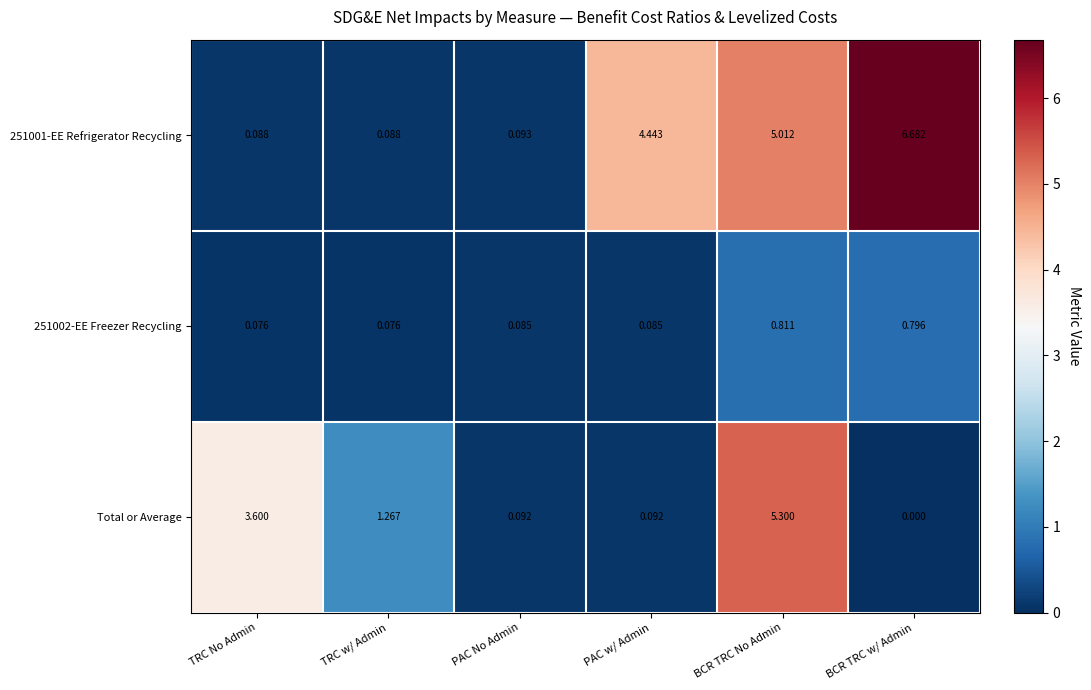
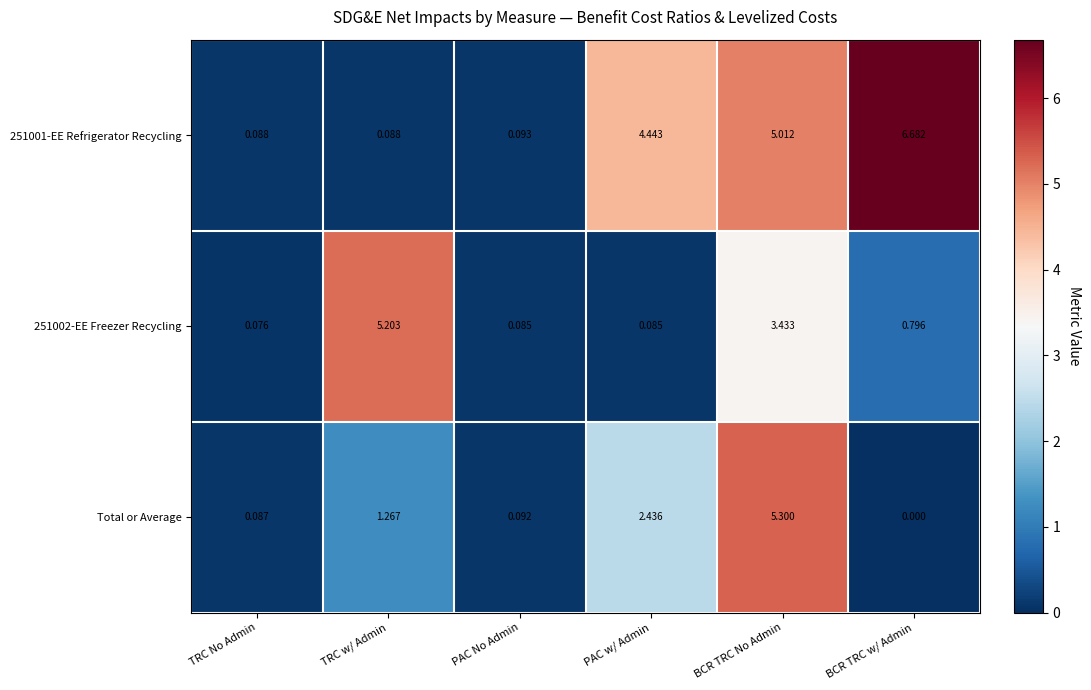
  {
    "251001-EE Refrigerator Recycling": {
      "TRC No Admin": 0.088,
      "TRC w/ Admin": 0.088,
      "PAC No Admin": 0.093,
      "PAC w/ Admin": 4.443,
      "BCR TRC No Admin": 5.012,
      "BCR TRC w/ Admin": 6.682
    },
    "251002-EE Freezer Recycling": {
      "TRC No Admin": 0.076,
-     "TRC w/ Admin": 0.076,
+     "TRC w/ Admin": 5.203,
      "PAC No Admin": 0.085,
      "PAC w/ Admin": 0.085,
-     "BCR TRC No Admin": 0.811,
+     "BCR TRC No Admin": 3.433,
      "BCR TRC w/ Admin": 0.796
    },
    "Total or Average": {
-     "TRC No Admin": 3.600,
+     "TRC No Admin": 0.087,
      "TRC w/ Admin": 1.267,
      "PAC No Admin": 0.092,
-     "PAC w/ Admin": 0.092,
+     "PAC w/ Admin": 2.436,
      "BCR TRC No Admin": 5.300,
      "BCR TRC w/ Admin": 0.000
    }
  }
